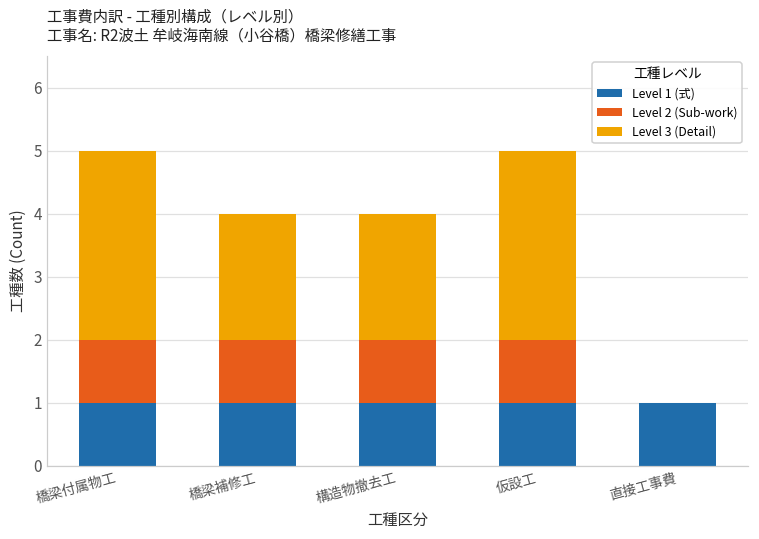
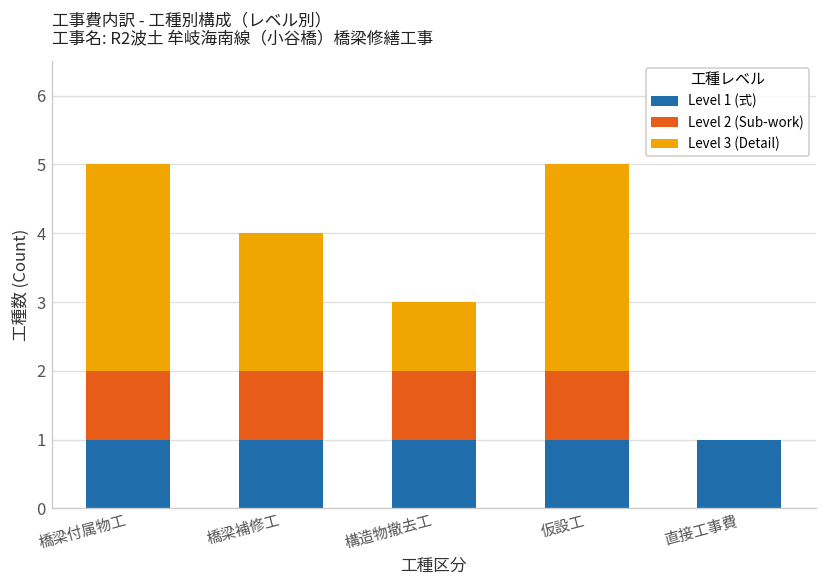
  {
    "Level 1 (式)": {
      "橋梁付属物工": 1,
      "橋梁補修工": 1,
      "構造物撤去工": 1,
      "仮設工": 1,
      "直接工事費": 1
    },
    "Level 3 (Detail)": {
      "橋梁付属物工": 3,
      "橋梁補修工": 2,
-     "構造物撤去工": 2,
+     "構造物撤去工": 1,
      "仮設工": 3,
      "直接工事費": 0
    }
  }
